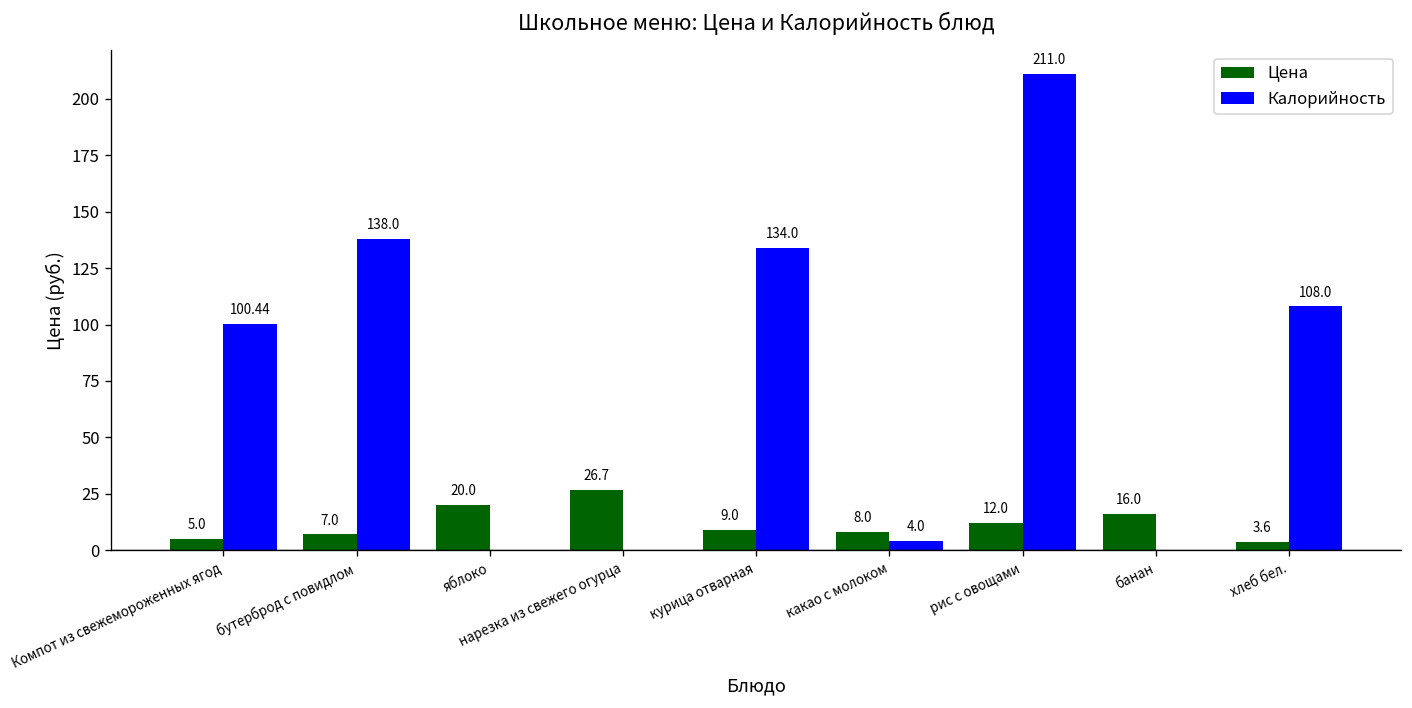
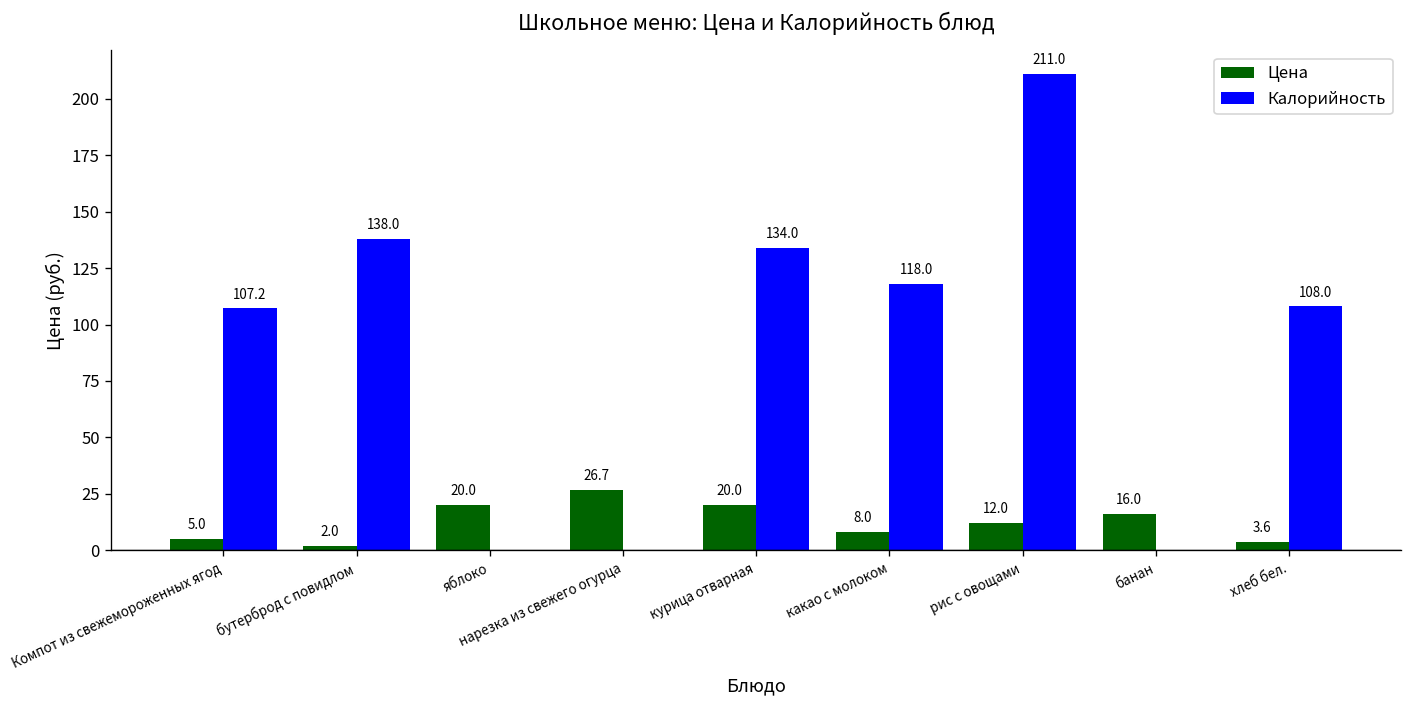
  {
    "Цена": {
      "Компот из свежемороженных ягод": 5.0,
-     "бутерброд с повидлом": 7.0,
+     "бутерброд с повидлом": 2.0,
      "яблоко": 20.0,
      "нарезка из свежего огурца": 26.7,
-     "курица отварная": 9.0,
+     "курица отварная": 20.0,
      "какао с молоком": 8.0,
      "рис с овощами": 12.0,
      "банан": 16.0,
      "хлеб бел.": 3.6
    },
    "Калорийность": {
-     "Компот из свежемороженных ягод": 100.44,
+     "Компот из свежемороженных ягод": 107.2,
      "бутерброд с повидлом": 138.0,
      "курица отварная": 134.0,
-     "какао с молоком": 4.0,
+     "какао с молоком": 118.0,
      "рис с овощами": 211.0,
      "хлеб бел.": 108.0
    }
  }
